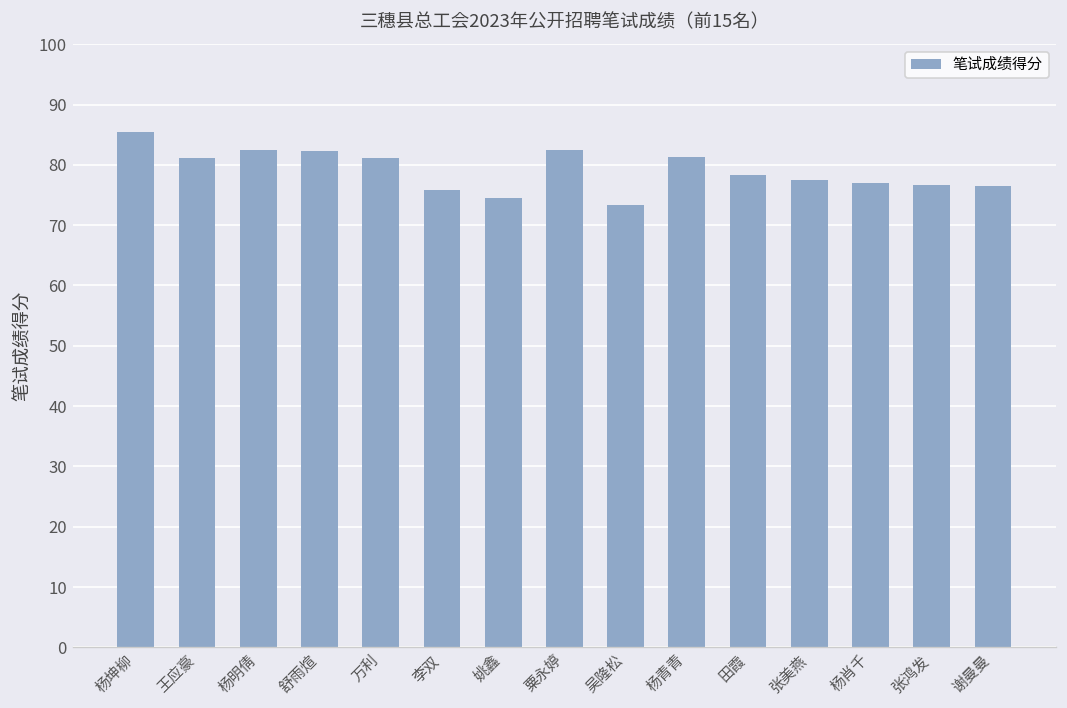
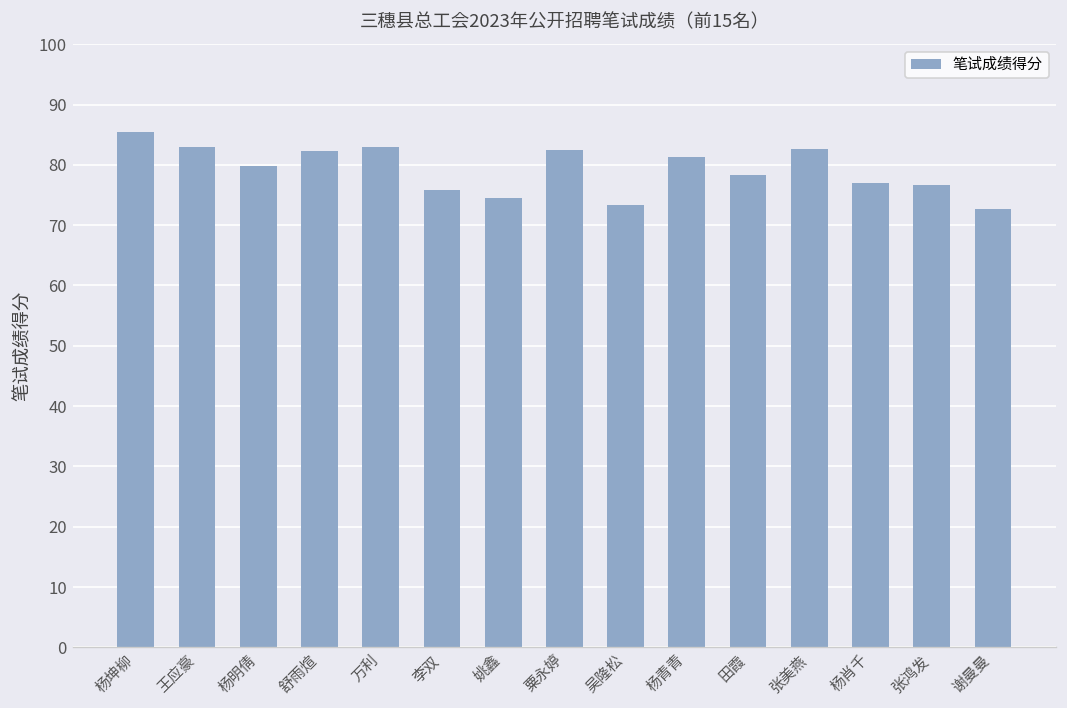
  {
    "杨坤柳": 85,
-   "王应豪": 81,
-   "杨明倩": 82,
+   "王应豪": 83,
+   "杨明倩": 80,
    "舒雨煊": 82,
-   "万利": 81,
+   "万利": 83,
    "李双": 76,
    "姚鑫": 74,
    "粟永婷": 83,
    "吴隆松": 73,
    "杨青青": 81,
    "田霞": 78,
-   "张美燕": 77,
+   "张美燕": 83,
    "杨肖千": 77,
    "张鸿发": 77,
-   "谢曼曼": 77
+   "谢曼曼": 73
  }
